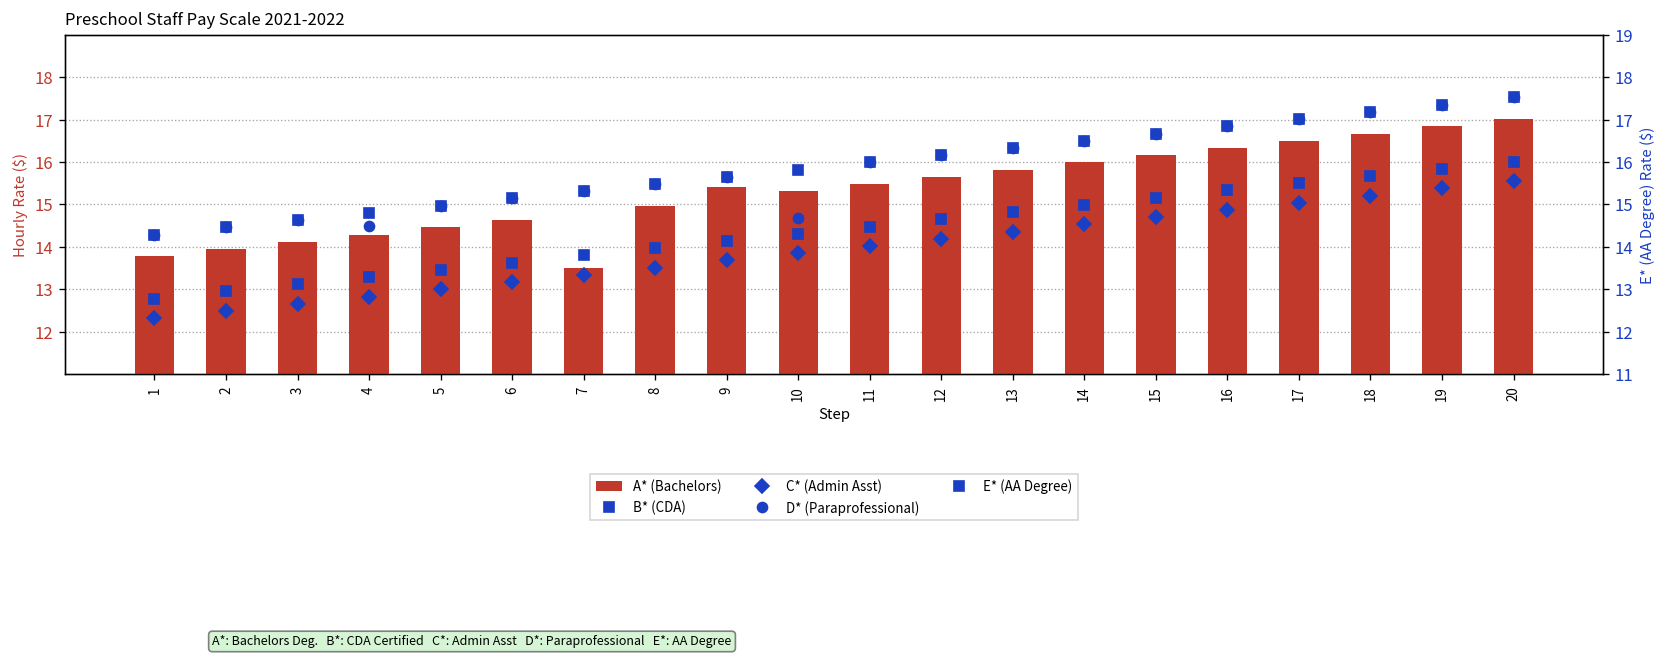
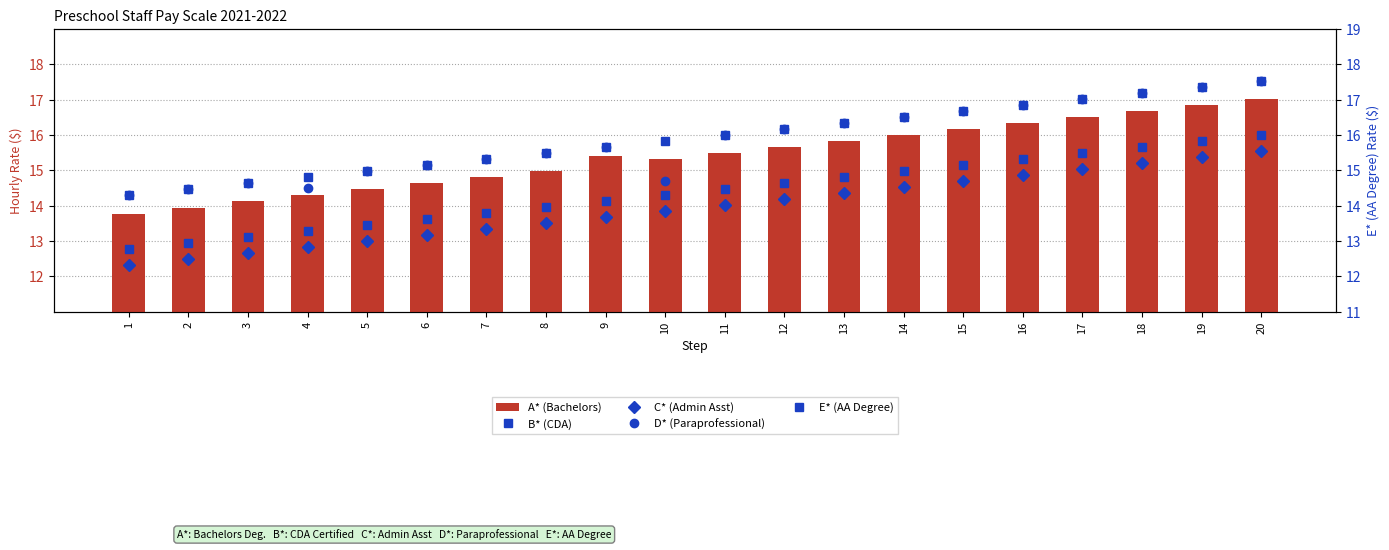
  {
    "A* (Bachelors)": {
      "1": 13.8,
      "2": 14.0,
      "3": 14.1,
      "4": 14.3,
      "5": 14.5,
      "6": 14.6,
-     "7": 13.5,
+     "7": 14.8,
      "8": 15.0,
      "9": 15.4,
      "10": 15.3,
      "11": 15.5,
      "12": 15.7,
      "13": 15.8,
      "14": 16.0,
      "15": 16.2,
      "16": 16.3,
      "17": 16.5,
      "18": 16.7,
      "19": 16.8,
      "20": 17.0
    }
  }
